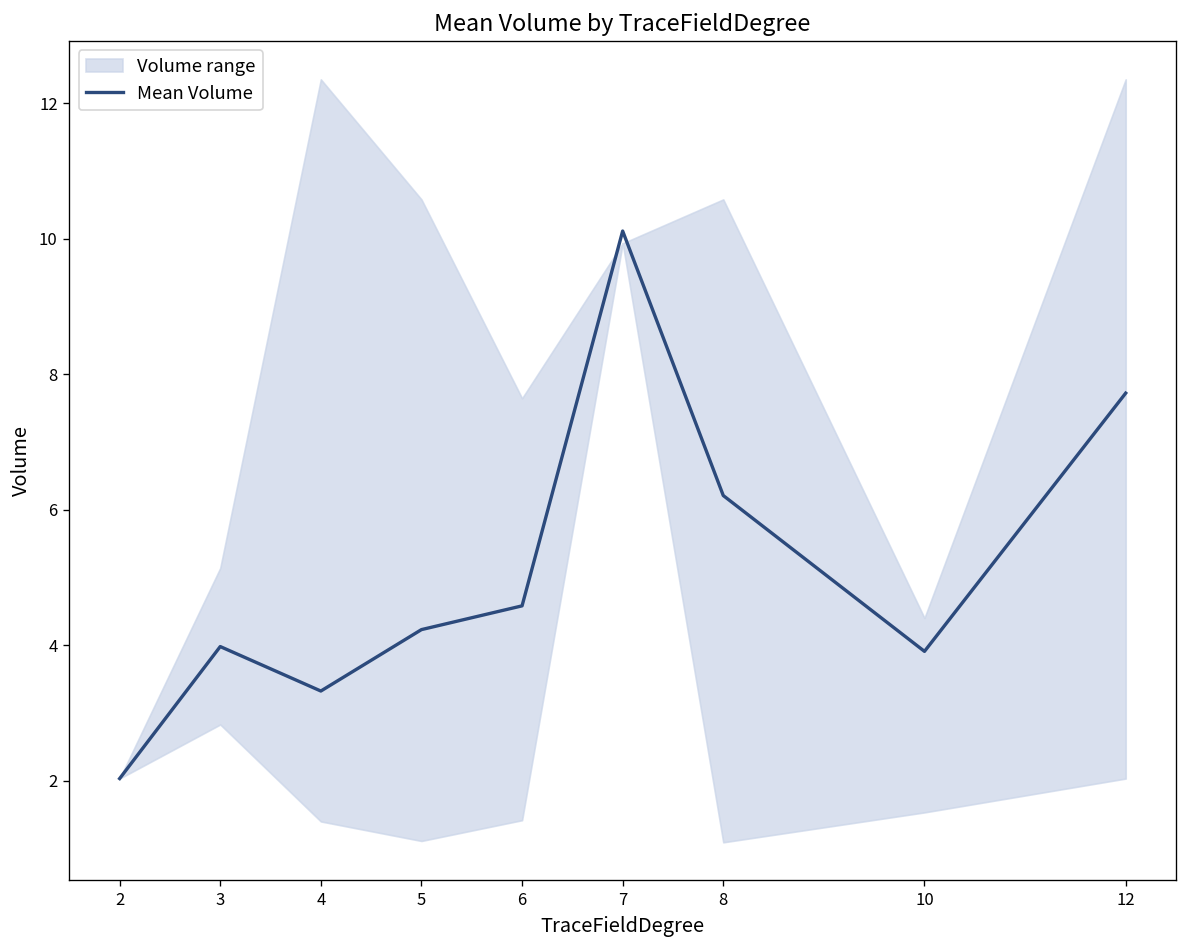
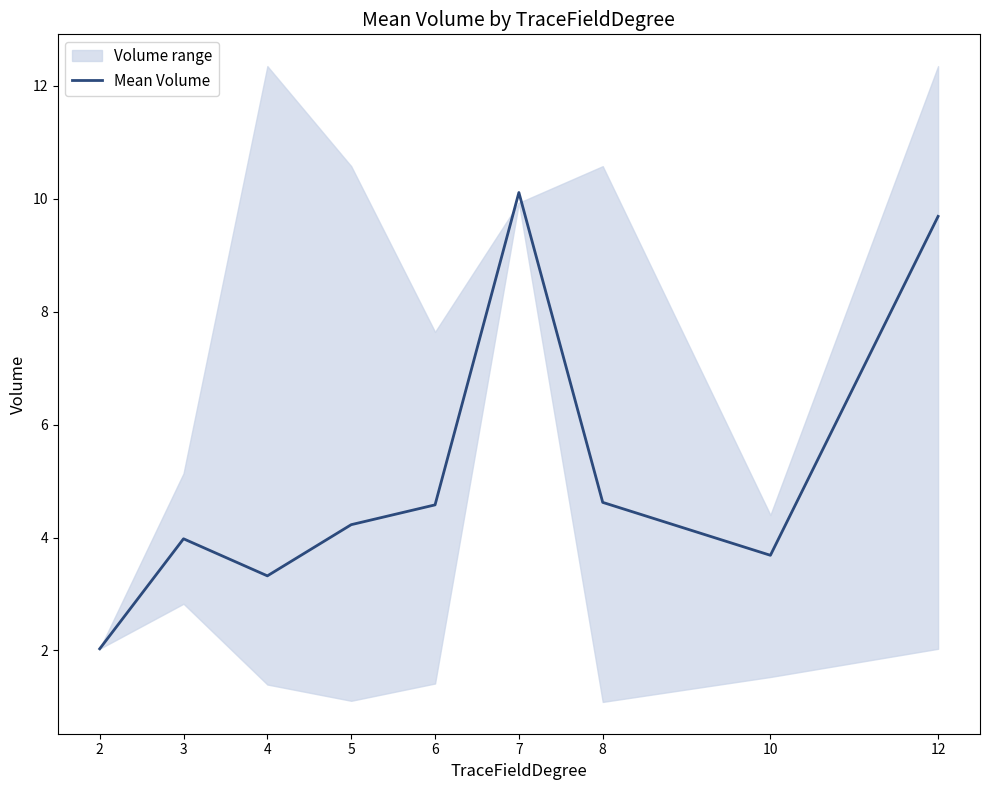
  {
    "Mean Volume": {
      "3": 4.0,
      "4": 3.3,
      "5": 4.2,
      "6": 4.6,
      "7": 10.1,
-     "8": 6.2,
-     "10": 3.9,
-     "12": 7.7
+     "8": 4.6,
+     "10": 3.7,
+     "12": 9.7
    }
  }
